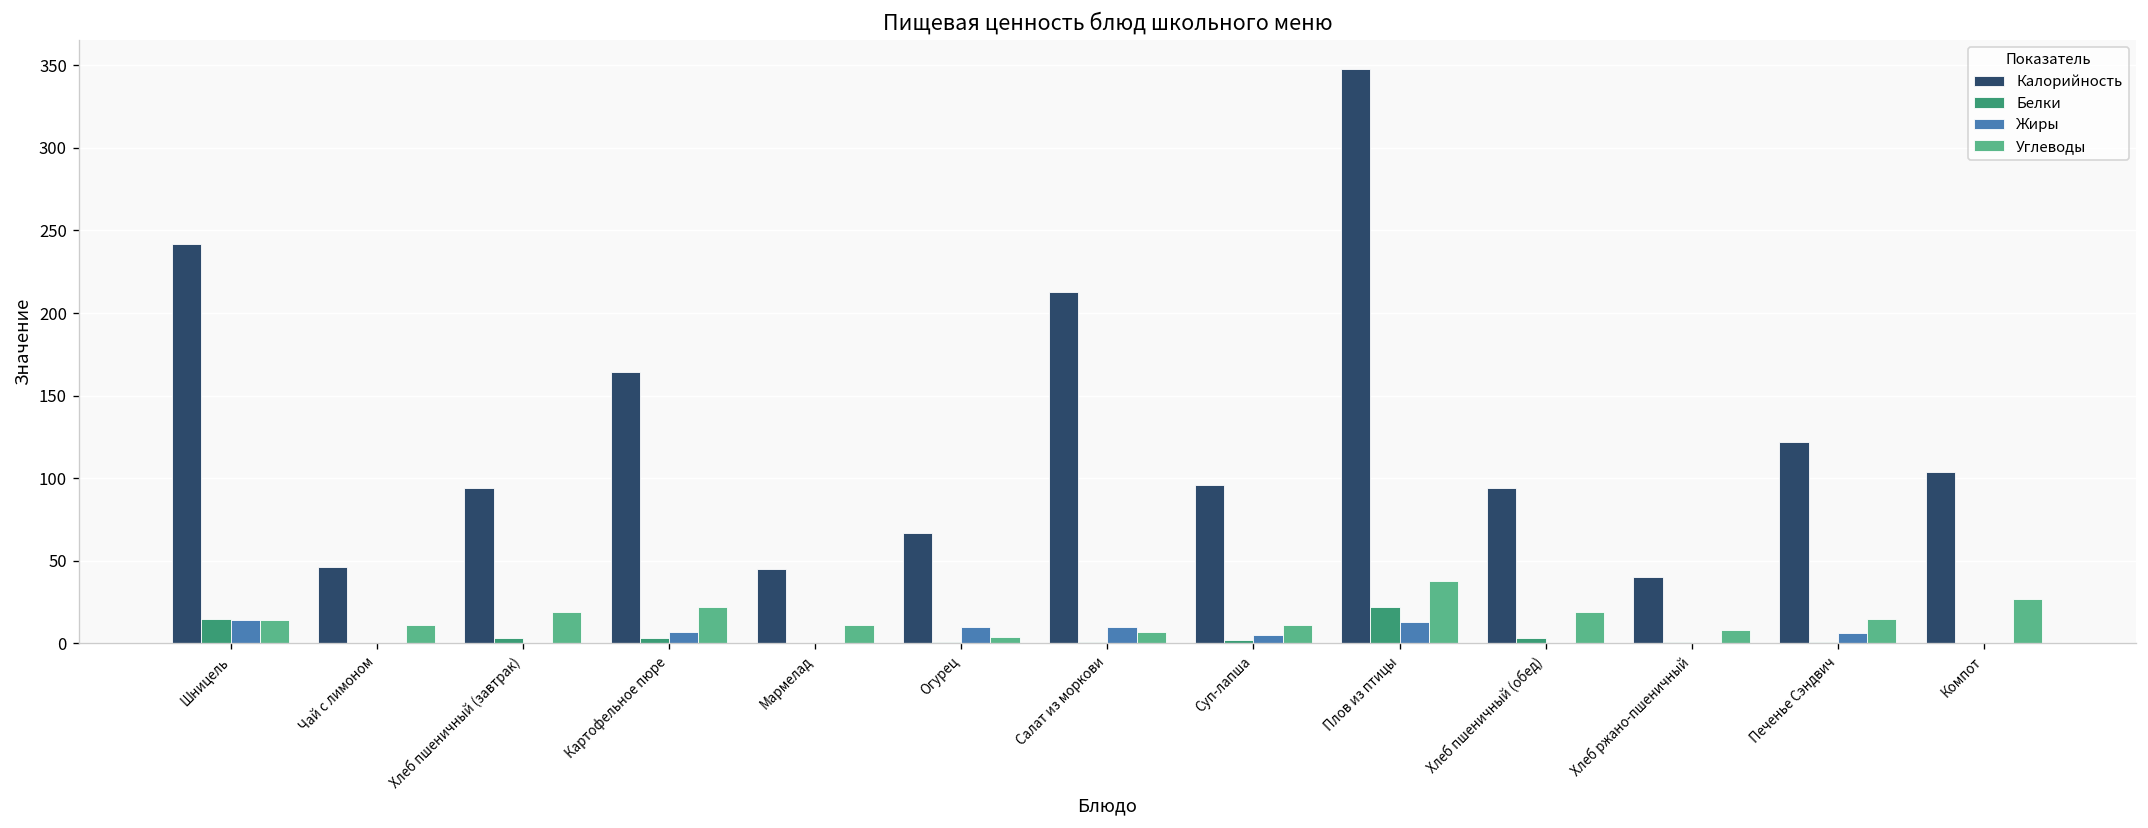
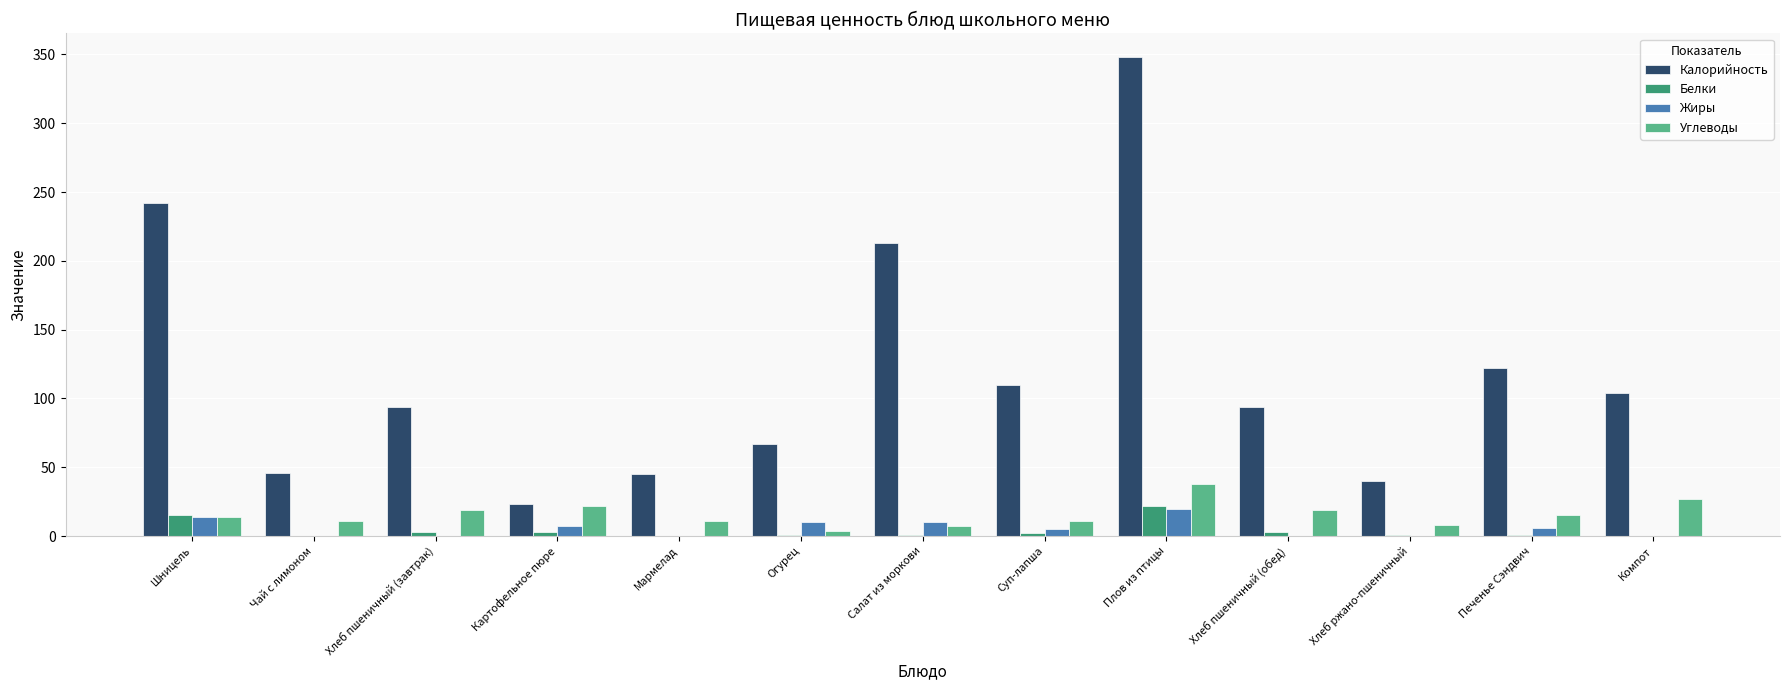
  {
    "Калорийность": {
      "Шницель": 242,
      "Чай с лимоном": 46,
      "Хлеб пшеничный (завтрак)": 94,
-     "Картофельное пюре": 164,
+     "Картофельное пюре": 23,
      "Мармелад": 45,
      "Огурец": 67,
      "Салат из моркови": 213,
-     "Суп-лапша": 96,
+     "Суп-лапша": 110,
      "Плов из птицы": 348,
      "Хлеб пшеничный (обед)": 94,
      "Хлеб ржано-пшеничный": 40,
      "Печенье Сэндвич": 122,
      "Компот": 104
    },
    "Жиры": {
      "Шницель": 14,
      "Чай с лимоном": 0,
      "Хлеб пшеничный (завтрак)": 0,
      "Картофельное пюре": 7,
      "Мармелад": 0,
      "Огурец": 10,
      "Салат из моркови": 10,
      "Суп-лапша": 5,
-     "Плов из птицы": 13,
+     "Плов из птицы": 20,
      "Хлеб пшеничный (обед)": 0,
      "Хлеб ржано-пшеничный": 0,
      "Печенье Сэндвич": 6,
      "Компот": 0
    }
  }
